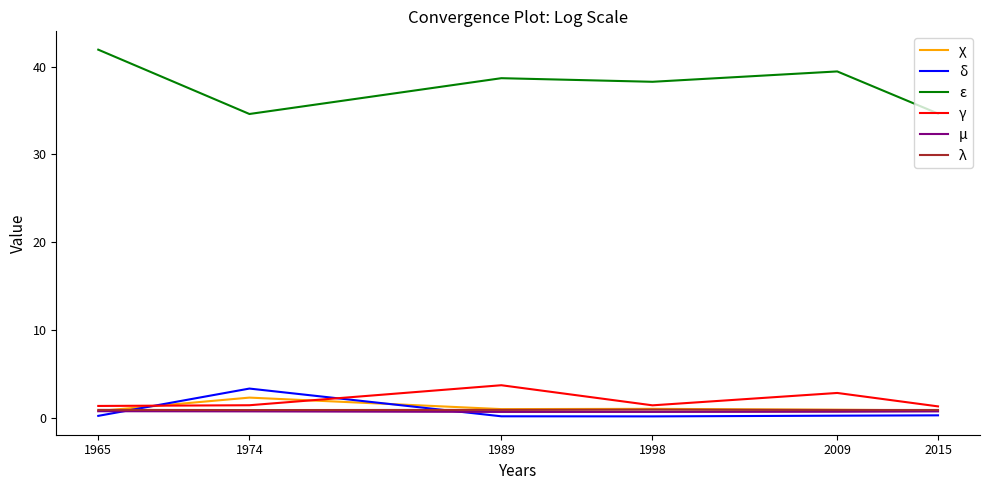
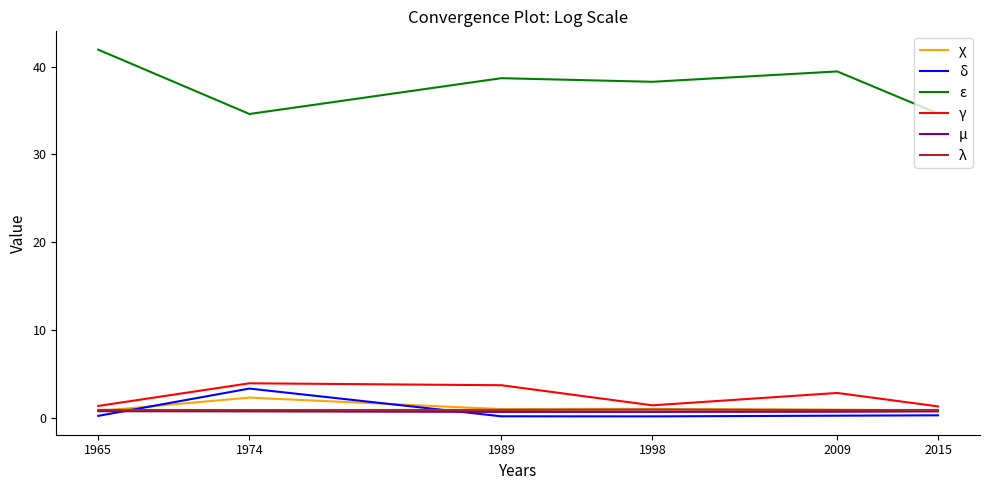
  {
    "χ": {
      "1974": 2
    },
    "δ": {
      "1965": 0,
      "1974": 3,
      "1989": 0,
      "1998": 0,
      "2009": 0,
      "2015": 0
    },
    "ε": {
      "1965": 42,
      "1974": 35,
      "1989": 39,
      "1998": 38,
      "2009": 39
    },
    "γ": {
      "1965": 1,
-     "1974": 1,
+     "1974": 4,
      "1989": 4,
      "1998": 1,
      "2009": 3,
      "2015": 1
    }
  }
